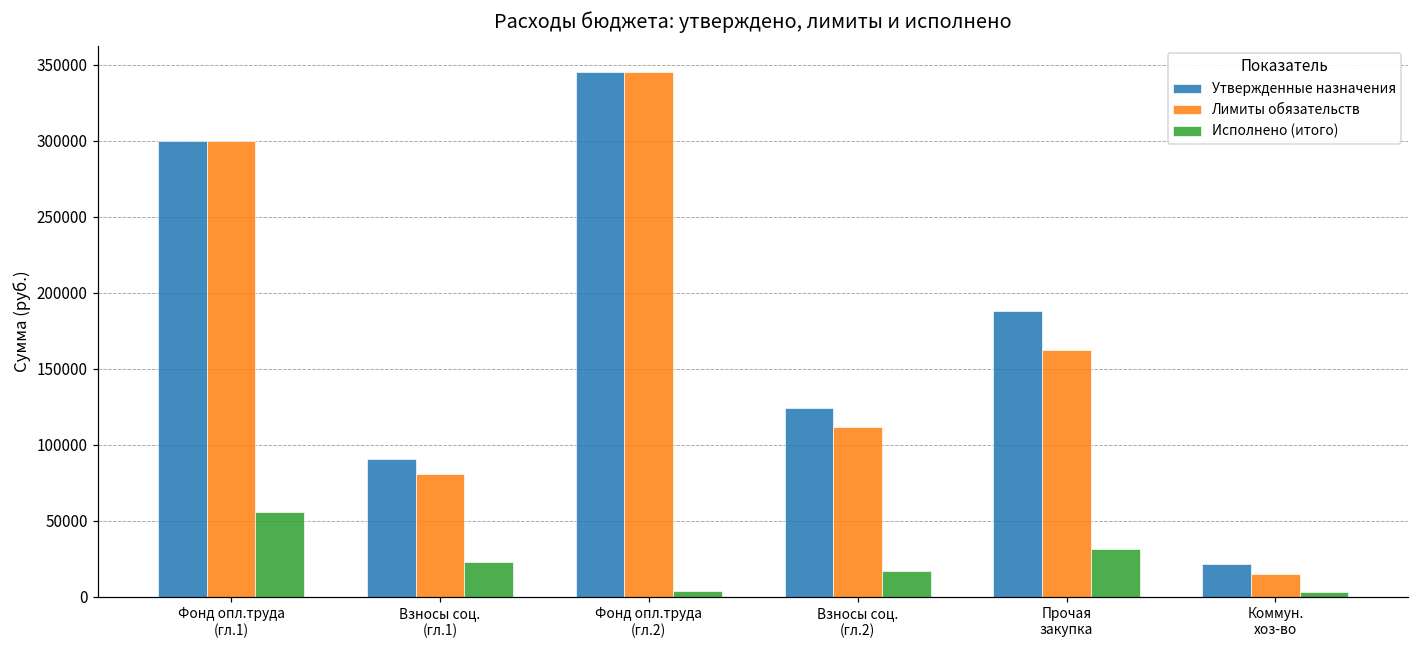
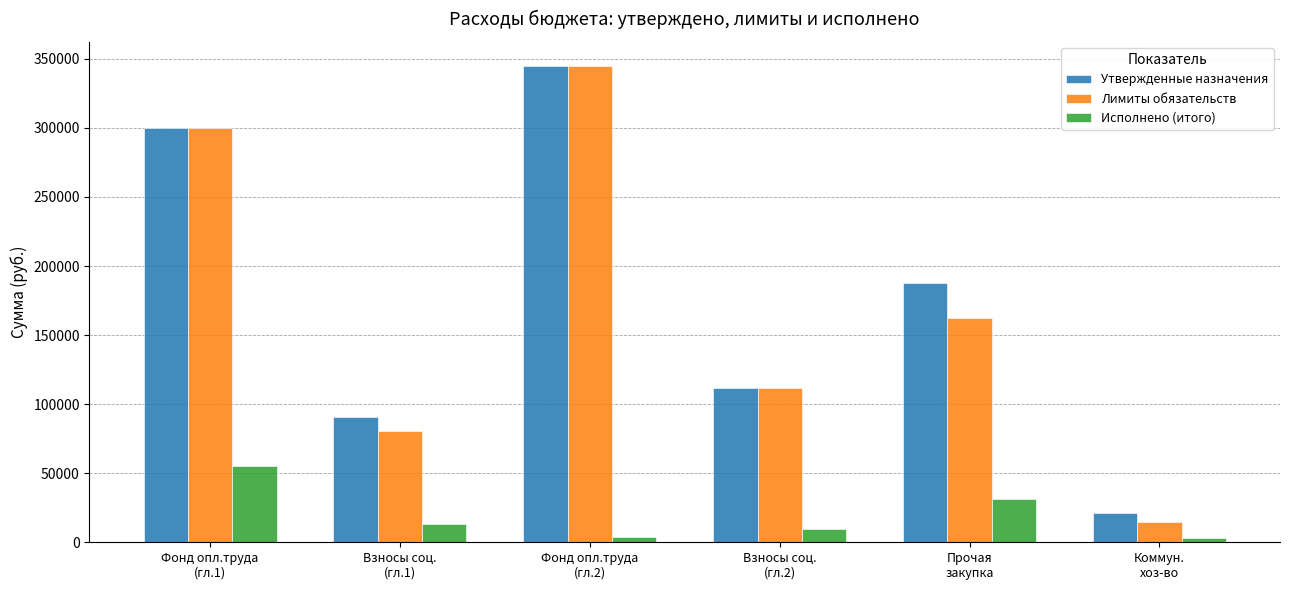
  {
    "Утвержденные назначения": {
      "Фонд опл.труда (гл.1)": 300000,
      "Взносы соц. (гл.1)": 91000,
      "Фонд опл.труда (гл.2)": 345000,
-     "Взносы соц. (гл.2)": 124000,
+     "Взносы соц. (гл.2)": 112000,
      "Прочая закупка": 188000,
      "Коммун. хоз-во": 21000
    },
    "Лимиты обязательств": {
      "Фонд опл.труда (гл.1)": 300000,
      "Взносы соц. (гл.1)": 81000,
      "Фонд опл.труда (гл.2)": 345000,
      "Взносы соц. (гл.2)": 112000,
      "Прочая закупка": 162000,
      "Коммун. хоз-во": 15000
    },
    "Исполнено (итого)": {
      "Фонд опл.труда (гл.1)": 56000,
-     "Взносы соц. (гл.1)": 23000,
+     "Взносы соц. (гл.1)": 13000,
      "Фонд опл.труда (гл.2)": 3000,
-     "Взносы соц. (гл.2)": 17000,
+     "Взносы соц. (гл.2)": 9000,
      "Прочая закупка": 31000,
      "Коммун. хоз-во": 3000
    }
  }
